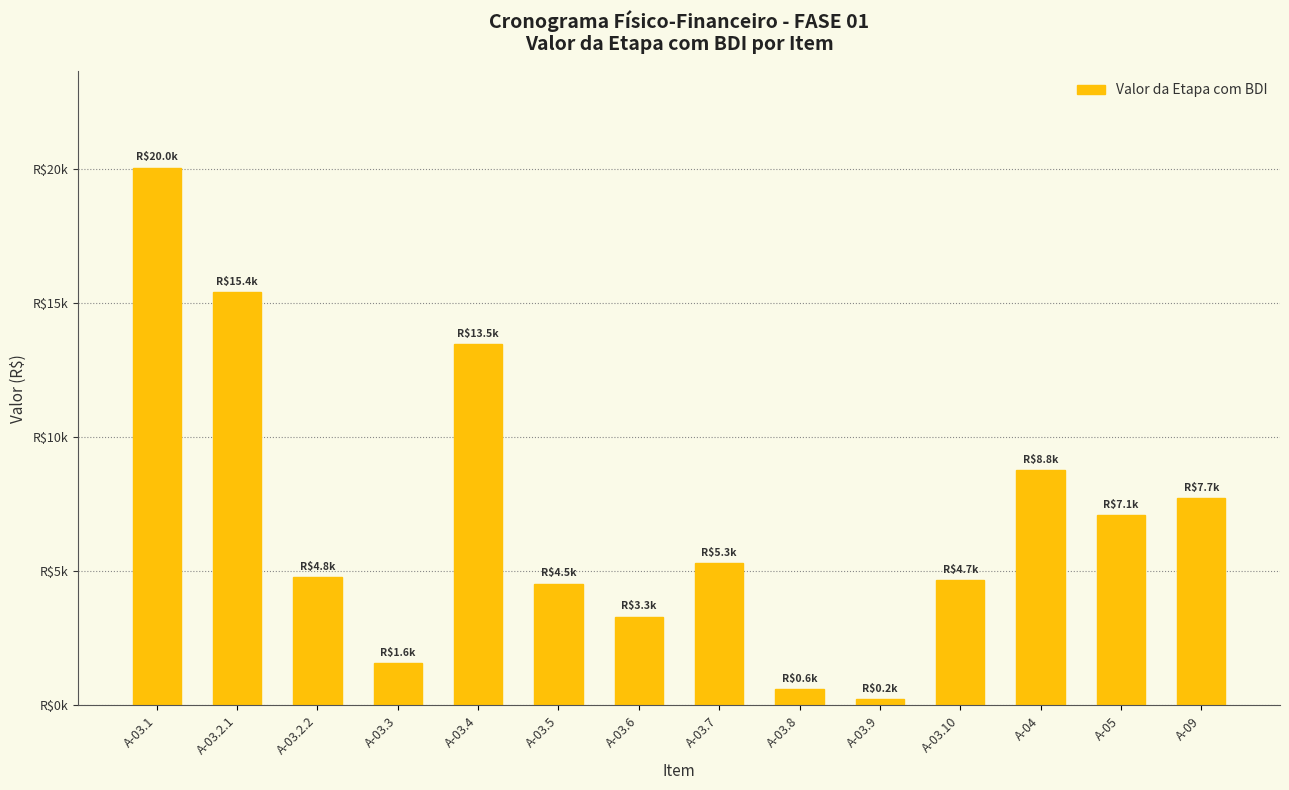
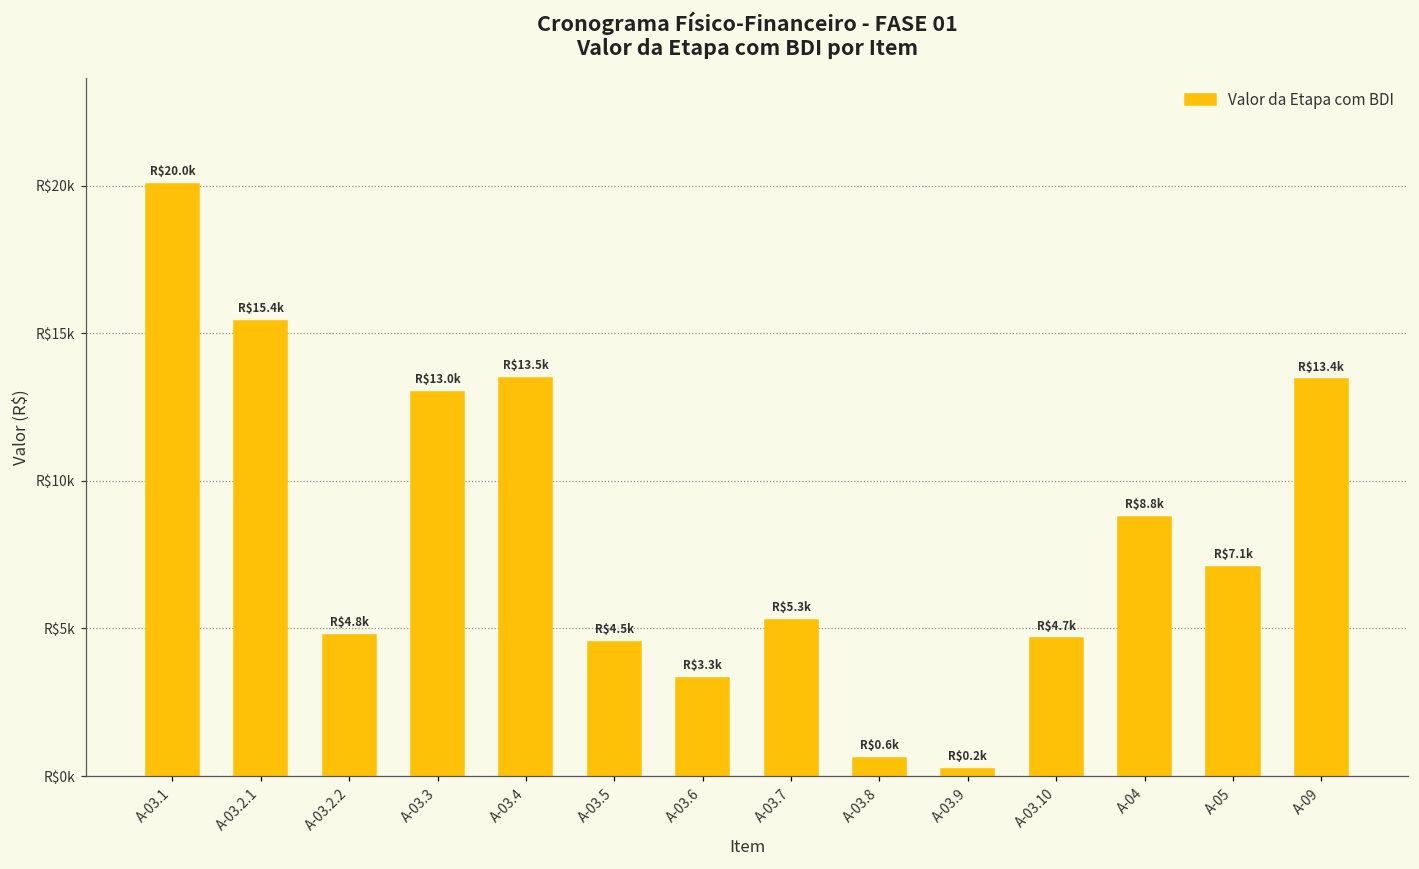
  {
    "A-03.1": "$20.0k",
    "A-03.2.1": "$15.4k",
    "A-03.2.2": "$4.8k",
-   "A-03.3": "$1.6k",
+   "A-03.3": "$13.0k",
    "A-03.4": "$13.5k",
    "A-03.5": "$4.5k",
    "A-03.6": "$3.3k",
    "A-03.7": "$5.3k",
    "A-03.8": "$0.6k",
    "A-03.9": "$0.2k",
    "A-03.10": "$4.7k",
    "A-04": "$8.8k",
    "A-05": "$7.1k",
-   "A-09": "$7.7k"
+   "A-09": "$13.4k"
  }
